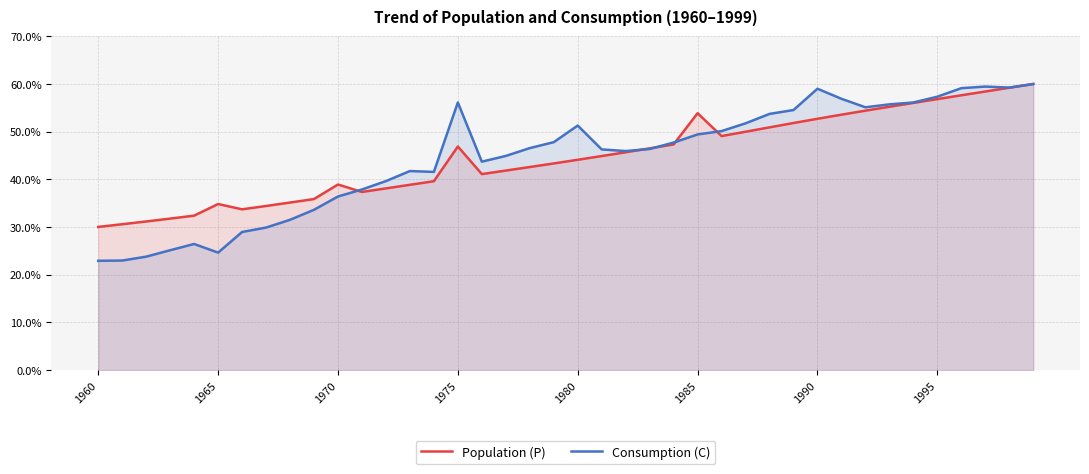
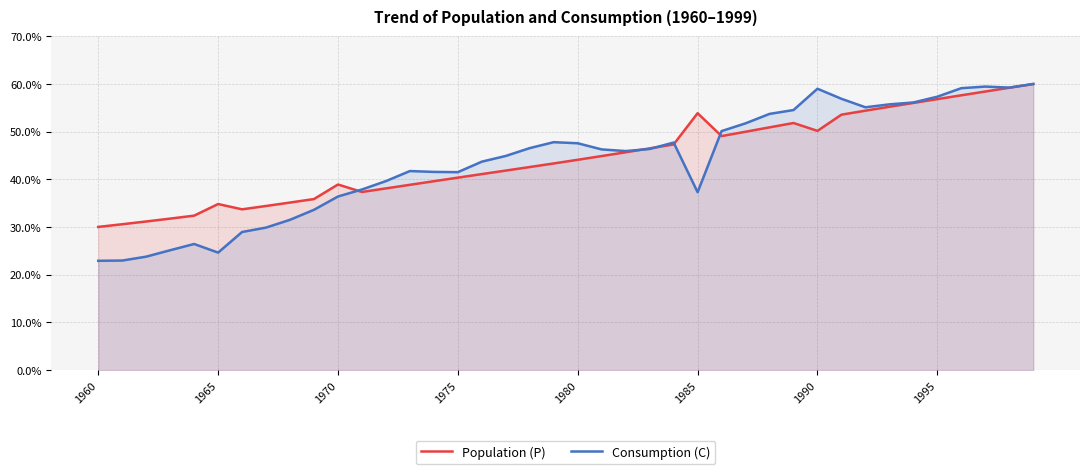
  {
    "Population (P)": {
      "1960": "30%",
      "1965": "35%",
      "1970": "39%",
-     "1975": "47%",
+     "1975": "40%",
      "1980": "44%",
      "1985": "54%",
-     "1990": "53%"
+     "1990": "50%"
    },
    "Consumption (C)": {
      "1960": "23%",
      "1965": "25%",
      "1970": "36%",
-     "1975": "56%",
-     "1980": "51%",
-     "1985": "49%",
+     "1975": "42%",
+     "1980": "48%",
+     "1985": "37%",
      "1990": "59%"
    }
  }
